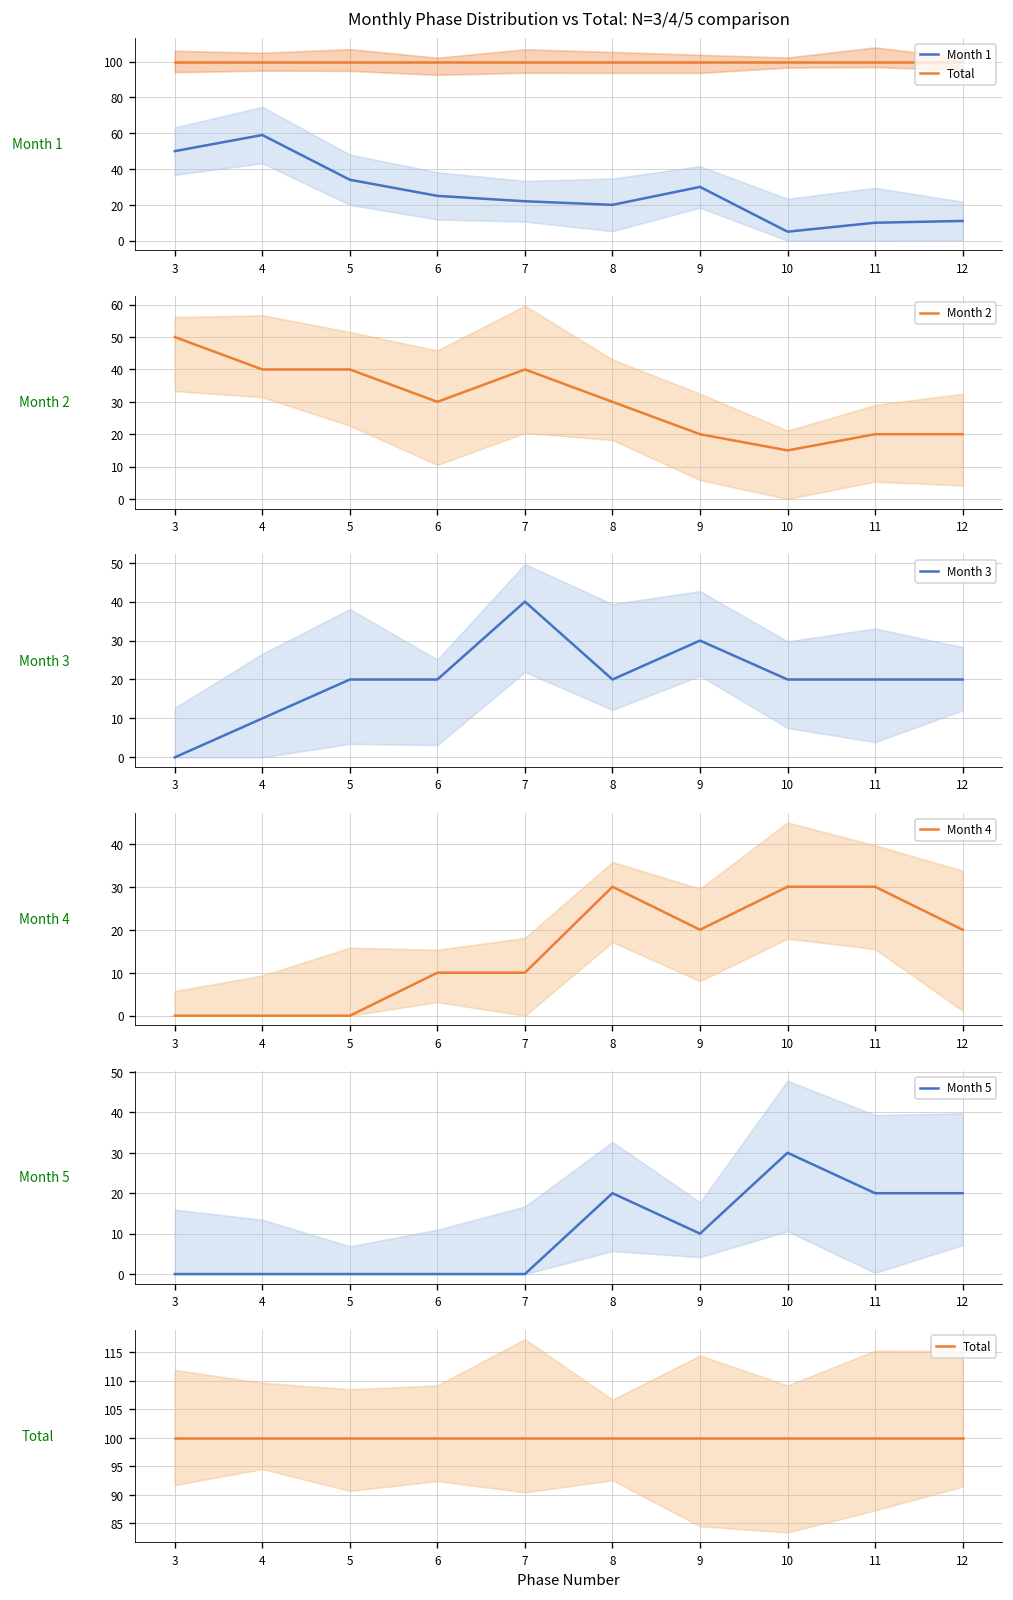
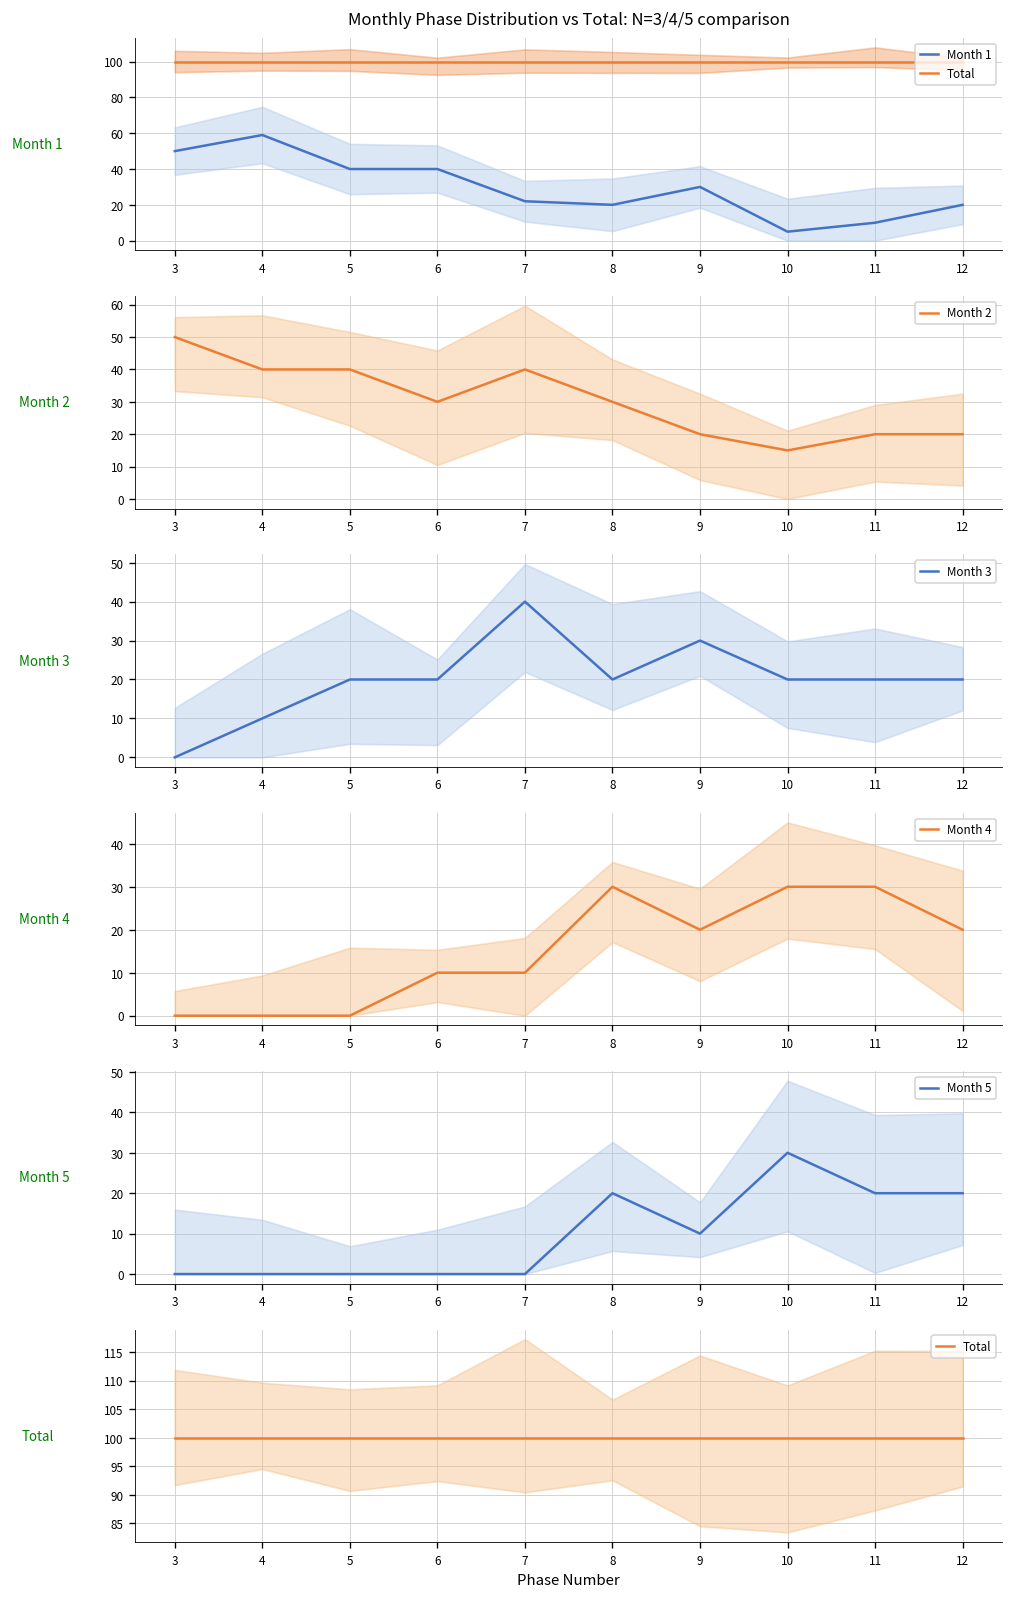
  {
    "Monthly Phase Distribution vs Total: N=3/4/5 comparison": {
      "Month 1": {
        "3": 50,
        "4": 59,
-       "5": 34,
-       "6": 25,
+       "5": 40,
+       "6": 40,
        "7": 22,
        "8": 20,
        "9": 30,
        "10": 5,
        "11": 10,
-       "12": 11
+       "12": 20
      }
    }
  }
